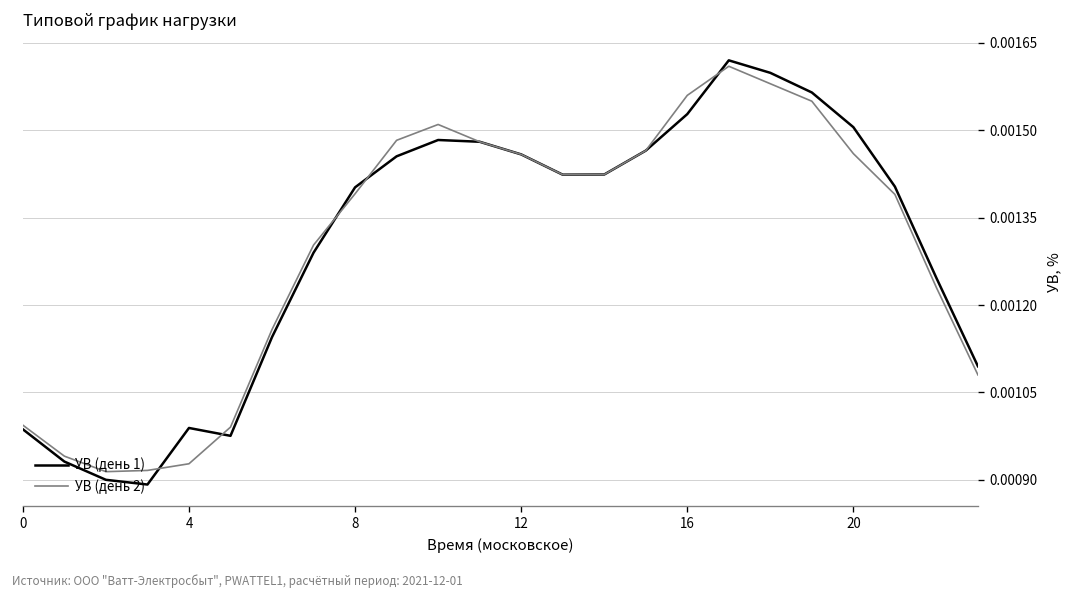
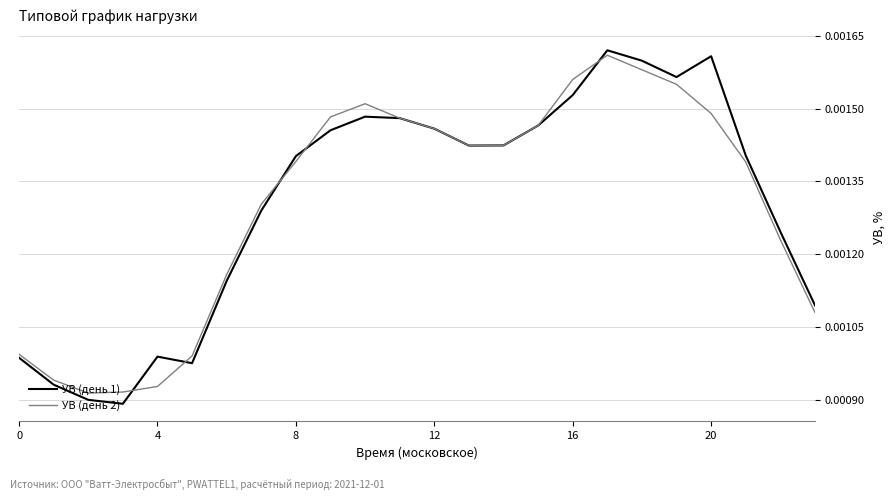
  {
    "УВ (день 1)": {
      "0": 0.00099,
      "4": 0.00099,
      "8": 0.00140,
      "16": 0.00153,
-     "20": 0.00151
+     "20": 0.00161
    },
    "УВ (день 2)": {
      "0": 0.00099,
      "4": 0.00093,
      "8": 0.00139,
      "16": 0.00156,
-     "20": 0.00146
+     "20": 0.00149
    }
  }
